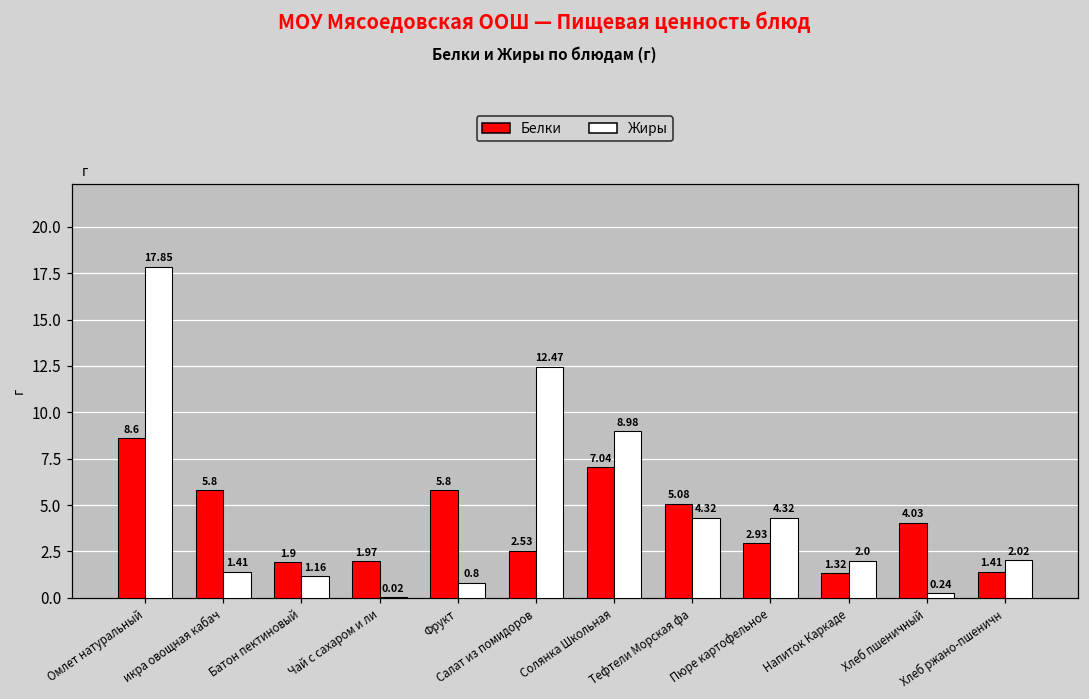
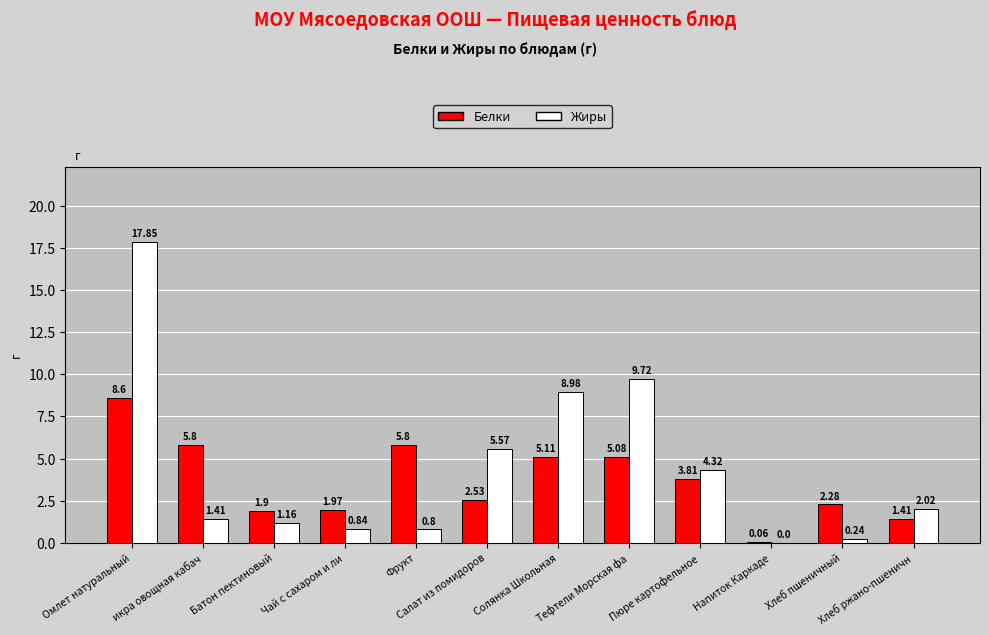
  {
    "Белки": {
      "Омлет натуральный": 8.6,
      "икра овощная кабач": 5.8,
      "Батон пектиновый": 1.9,
      "Чай с сахаром и ли": 1.97,
      "Фрукт": 5.8,
      "Салат из помидоров": 2.53,
-     "Солянка Школьная": 7.04,
+     "Солянка Школьная": 5.11,
      "Тефтели Морская фа": 5.08,
-     "Пюре картофельное": 2.93,
-     "Напиток Каркаде": 1.32,
-     "Хлеб пшеничный": 4.03,
+     "Пюре картофельное": 3.81,
+     "Напиток Каркаде": 0.06,
+     "Хлеб пшеничный": 2.28,
      "Хлеб ржано-пшеничн": 1.41
    },
    "Жиры": {
      "Омлет натуральный": 17.85,
      "икра овощная кабач": 1.41,
      "Батон пектиновый": 1.16,
-     "Чай с сахаром и ли": 0.02,
+     "Чай с сахаром и ли": 0.84,
      "Фрукт": 0.8,
-     "Салат из помидоров": 12.47,
+     "Салат из помидоров": 5.57,
      "Солянка Школьная": 8.98,
-     "Тефтели Морская фа": 4.32,
+     "Тефтели Морская фа": 9.72,
      "Пюре картофельное": 4.32,
-     "Напиток Каркаде": 2.0,
+     "Напиток Каркаде": 0.0,
      "Хлеб пшеничный": 0.24,
      "Хлеб ржано-пшеничн": 2.02
    }
  }
